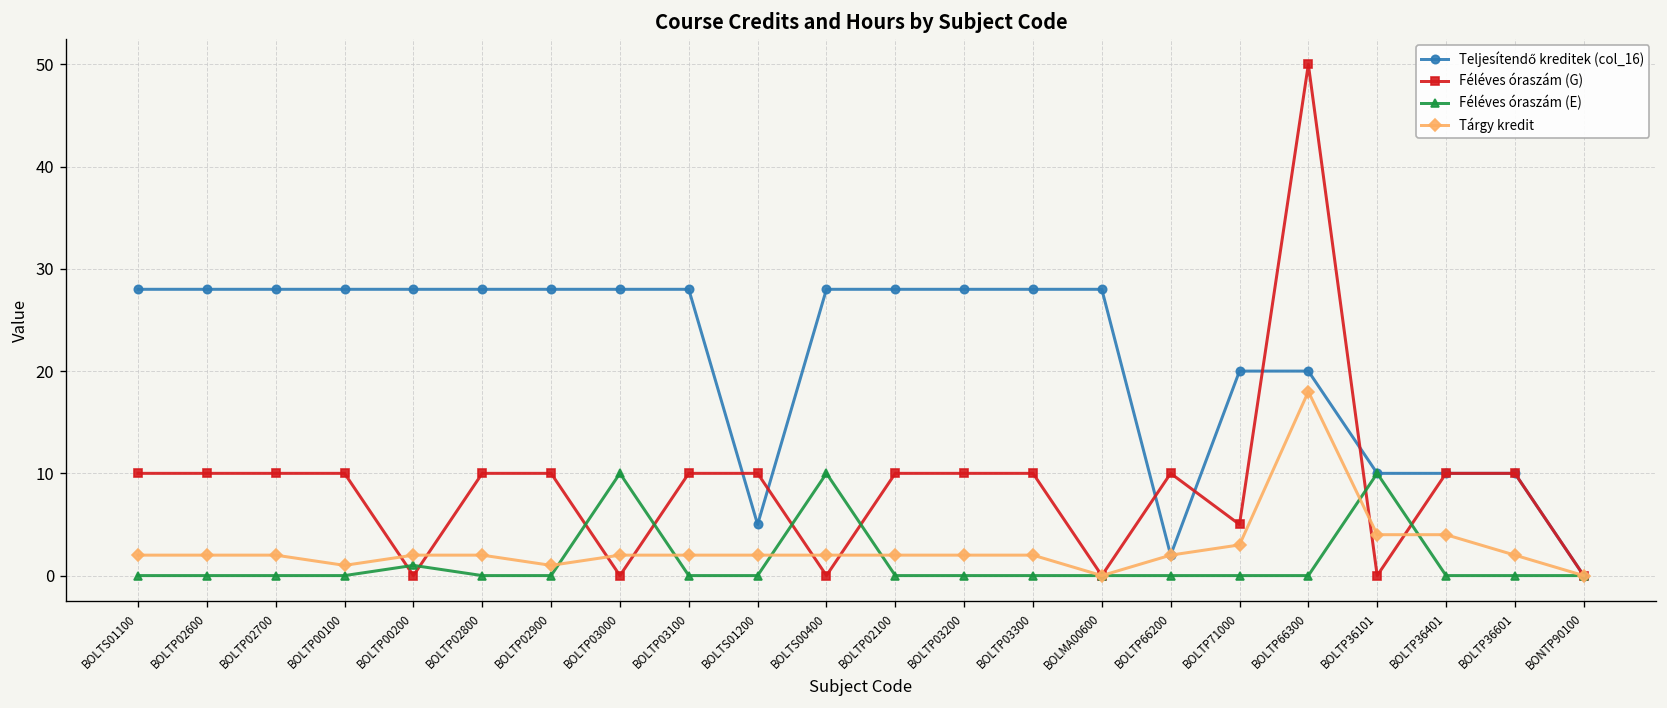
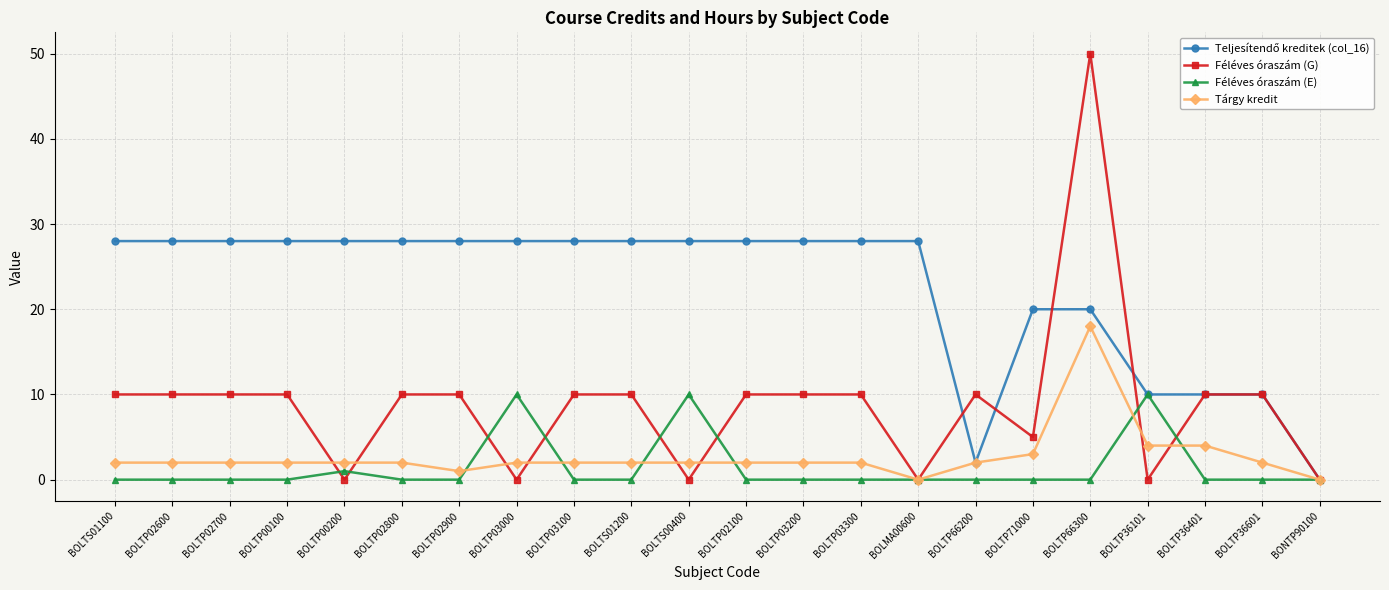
  {
    "Teljesítendő kreditek (col_16)": {
      "BOLTS01100": 28,
      "BOLTP02600": 28,
      "BOLTP02700": 28,
      "BOLTP00100": 28,
      "BOLTP00200": 28,
      "BOLTP02800": 28,
      "BOLTP02900": 28,
      "BOLTP03000": 28,
      "BOLTP03100": 28,
-     "BOLTS01200": 5,
+     "BOLTS01200": 28,
      "BOLTS00400": 28,
      "BOLTP02100": 28,
      "BOLTP03200": 28,
      "BOLTP03300": 28,
      "BOLMA00600": 28,
      "BOLTP71000": 20,
      "BOLTP66300": 20
    },
    "Féléves óraszám (G)": {
      "BOLTS01100": 10,
      "BOLTP02600": 10,
      "BOLTP02700": 10,
      "BOLTP00100": 10,
      "BOLTP00200": 0,
      "BOLTP02800": 10,
      "BOLTP02900": 10,
      "BOLTP03000": 0,
      "BOLTP03100": 10,
      "BOLTS01200": 10,
      "BOLTS00400": 0,
      "BOLTP02100": 10,
      "BOLTP03200": 10,
      "BOLTP03300": 10,
      "BOLTP66200": 10,
      "BOLTP71000": 5,
      "BOLTP66300": 50,
      "BOLTP36101": 0
    },
    "Féléves óraszám (E)": {
      "BOLTS01100": 0,
      "BOLTP02600": 0,
      "BOLTP02700": 0,
      "BOLTP00100": 0,
      "BOLTP00200": 1,
      "BOLTP02800": 0,
      "BOLTP02900": 0,
      "BOLTP03000": 10,
      "BOLTP03100": 0,
      "BOLTS01200": 0,
      "BOLTS00400": 10,
      "BOLTP02100": 0,
      "BOLTP03200": 0,
      "BOLTP03300": 0,
      "BOLTP66200": 0,
      "BOLTP71000": 0,
      "BOLTP66300": 0,
      "BOLTP36401": 0,
      "BOLTP36601": 0
    },
    "Tárgy kredit": {
      "BOLTS01100": 2,
      "BOLTP02600": 2,
      "BOLTP02700": 2,
-     "BOLTP00100": 1,
+     "BOLTP00100": 2,
      "BOLTP00200": 2,
      "BOLTP02800": 2,
      "BOLTP02900": 1,
      "BOLTP03000": 2,
      "BOLTP03100": 2,
      "BOLTS01200": 2,
      "BOLTS00400": 2,
      "BOLTP02100": 2,
      "BOLTP03200": 2,
      "BOLTP03300": 2,
      "BOLTP71000": 3,
      "BOLTP66300": 18,
      "BOLTP36101": 4,
      "BOLTP36401": 4,
      "BOLTP36601": 2
    }
  }
